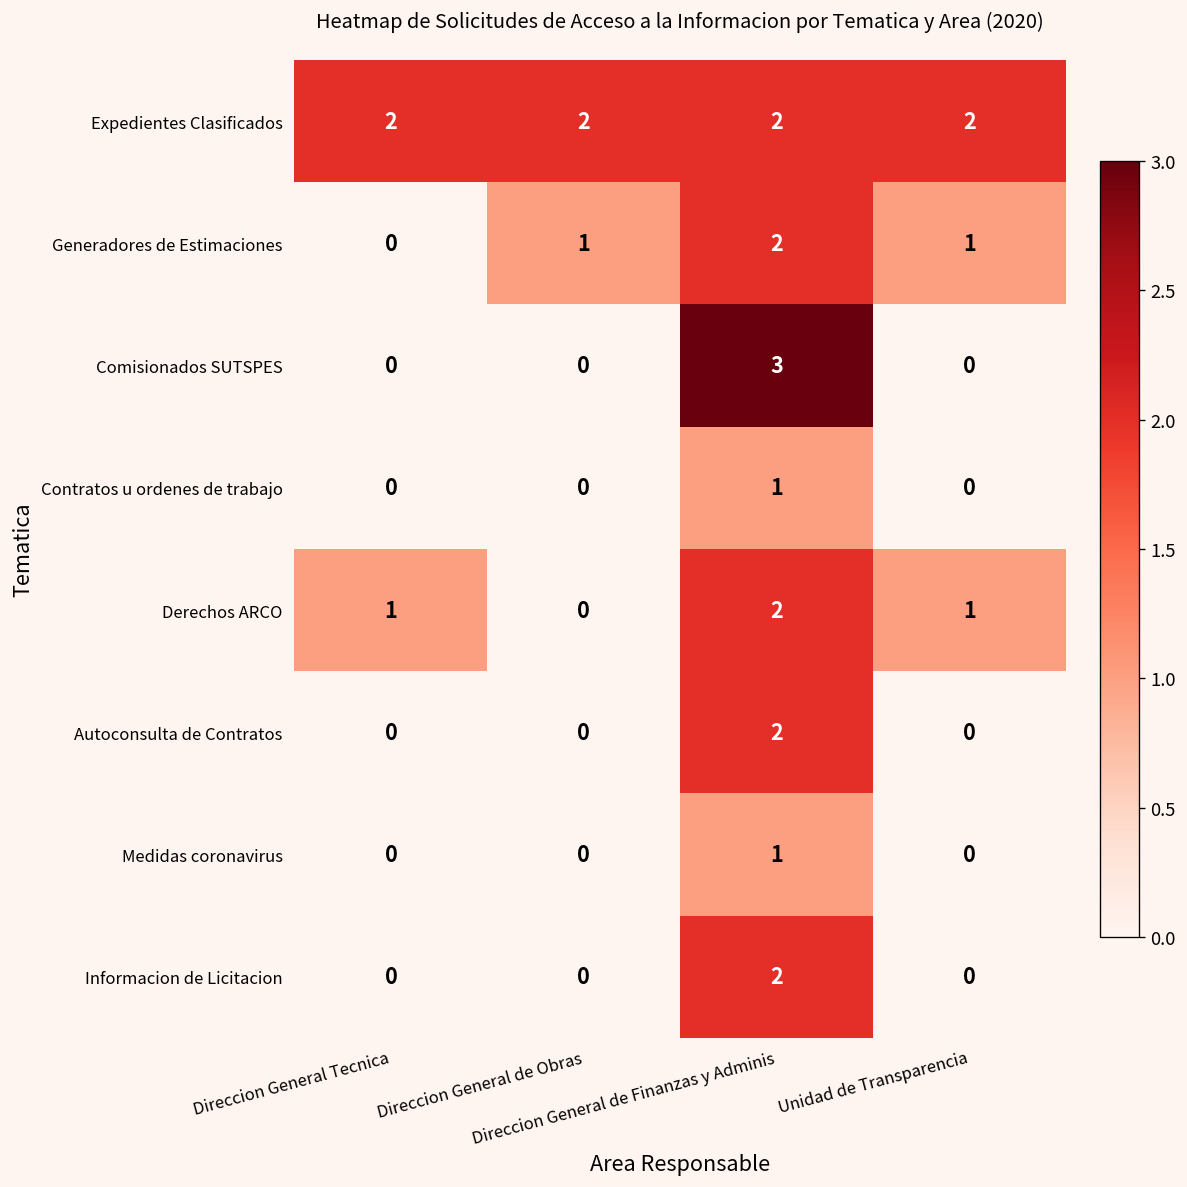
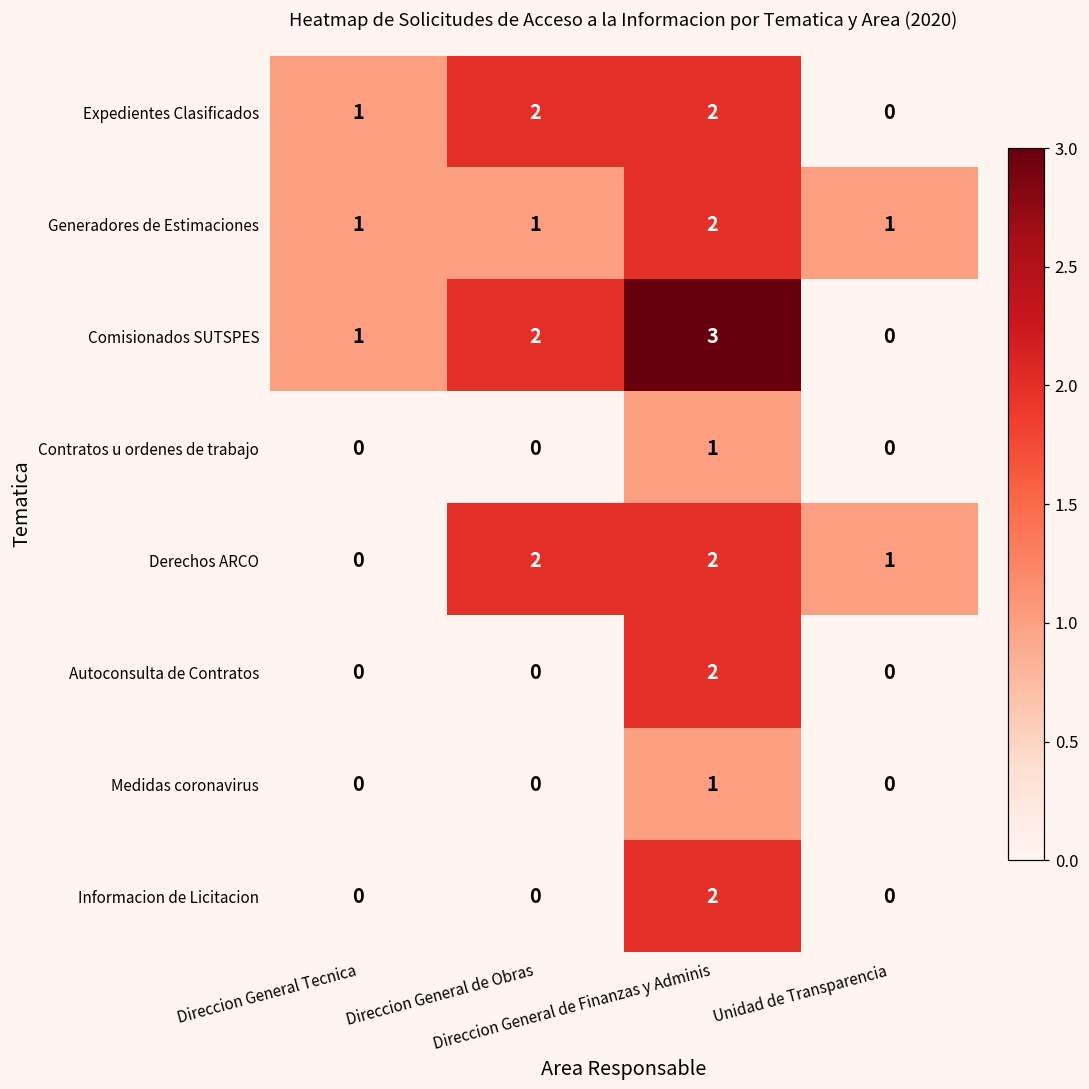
  {
    "Expedientes Clasificados": {
-     "Direccion General Tecnica": 2,
+     "Direccion General Tecnica": 1,
      "Direccion General de Obras": 2,
      "Direccion General de Finanzas y Adminis": 2,
-     "Unidad de Transparencia": 2
+     "Unidad de Transparencia": 0
    },
    "Generadores de Estimaciones": {
-     "Direccion General Tecnica": 0,
+     "Direccion General Tecnica": 1,
      "Direccion General de Obras": 1,
      "Direccion General de Finanzas y Adminis": 2,
      "Unidad de Transparencia": 1
    },
    "Comisionados SUTSPES": {
-     "Direccion General Tecnica": 0,
-     "Direccion General de Obras": 0,
+     "Direccion General Tecnica": 1,
+     "Direccion General de Obras": 2,
      "Direccion General de Finanzas y Adminis": 3,
      "Unidad de Transparencia": 0
    },
    "Contratos u ordenes de trabajo": {
      "Direccion General Tecnica": 0,
      "Direccion General de Obras": 0,
      "Direccion General de Finanzas y Adminis": 1,
      "Unidad de Transparencia": 0
    },
    "Derechos ARCO": {
-     "Direccion General Tecnica": 1,
-     "Direccion General de Obras": 0,
+     "Direccion General Tecnica": 0,
+     "Direccion General de Obras": 2,
      "Direccion General de Finanzas y Adminis": 2,
      "Unidad de Transparencia": 1
    },
    "Autoconsulta de Contratos": {
      "Direccion General Tecnica": 0,
      "Direccion General de Obras": 0,
      "Direccion General de Finanzas y Adminis": 2,
      "Unidad de Transparencia": 0
    },
    "Medidas coronavirus": {
      "Direccion General Tecnica": 0,
      "Direccion General de Obras": 0,
      "Direccion General de Finanzas y Adminis": 1,
      "Unidad de Transparencia": 0
    },
    "Informacion de Licitacion": {
      "Direccion General Tecnica": 0,
      "Direccion General de Obras": 0,
      "Direccion General de Finanzas y Adminis": 2,
      "Unidad de Transparencia": 0
    }
  }
